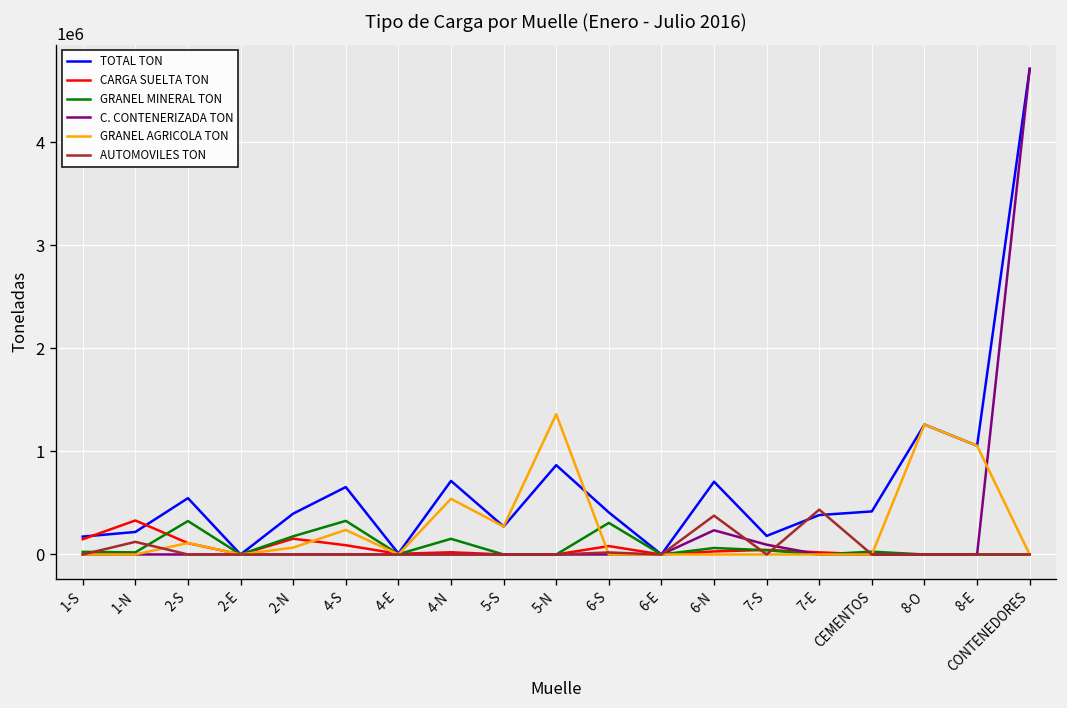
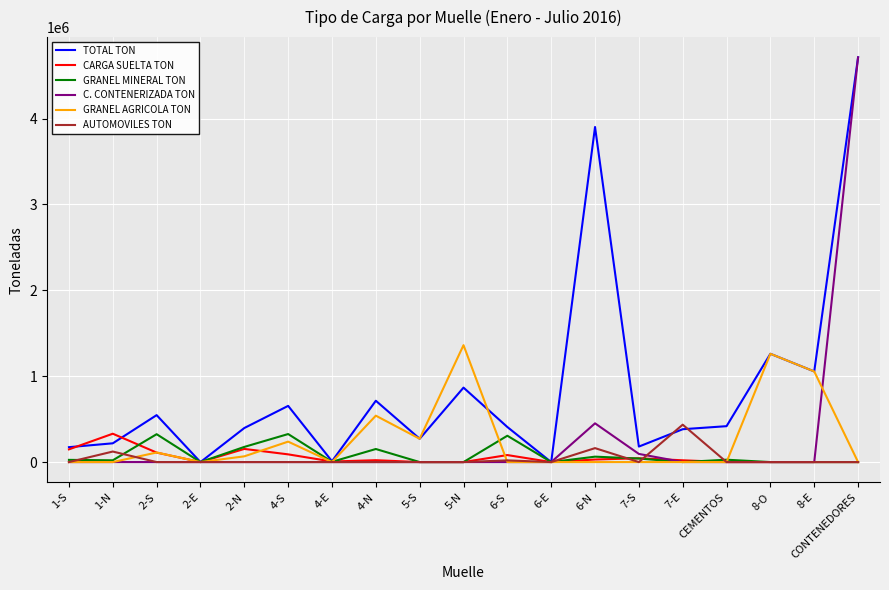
  {
    "TOTAL TON": {
      "1-N": 200000,
      "2-S": 500000,
      "2-N": 400000,
      "4-S": 700000,
      "4-N": 700000,
      "5-N": 900000,
      "6-S": 400000,
-     "6-N": 700000,
+     "6-N": 3900000,
      "7-S": 200000,
      "7-E": 400000,
      "CEMENTOS": 400000
    },
    "CARGA SUELTA TON": {
      "1-N": 300000,
      "4-S": 100000,
      "6-S": 100000,
      "6-N": 0
    },
    "GRANEL MINERAL TON": {
      "2-S": 300000,
      "4-S": 300000,
      "4-N": 200000,
      "6-S": 300000,
      "6-N": 100000
    },
    "C. CONTENERIZADA TON": {
-     "6-N": 200000,
+     "6-N": 500000,
      "7-S": 100000
    },
    "GRANEL AGRICOLA TON": {
      "2-N": 100000,
      "4-S": 200000,
      "4-N": 500000,
      "5-N": 1400000,
      "6-N": 0
    },
    "AUTOMOVILES TON": {
      "1-N": 100000,
-     "6-N": 400000,
+     "6-N": 200000,
      "7-E": 400000
    }
  }
